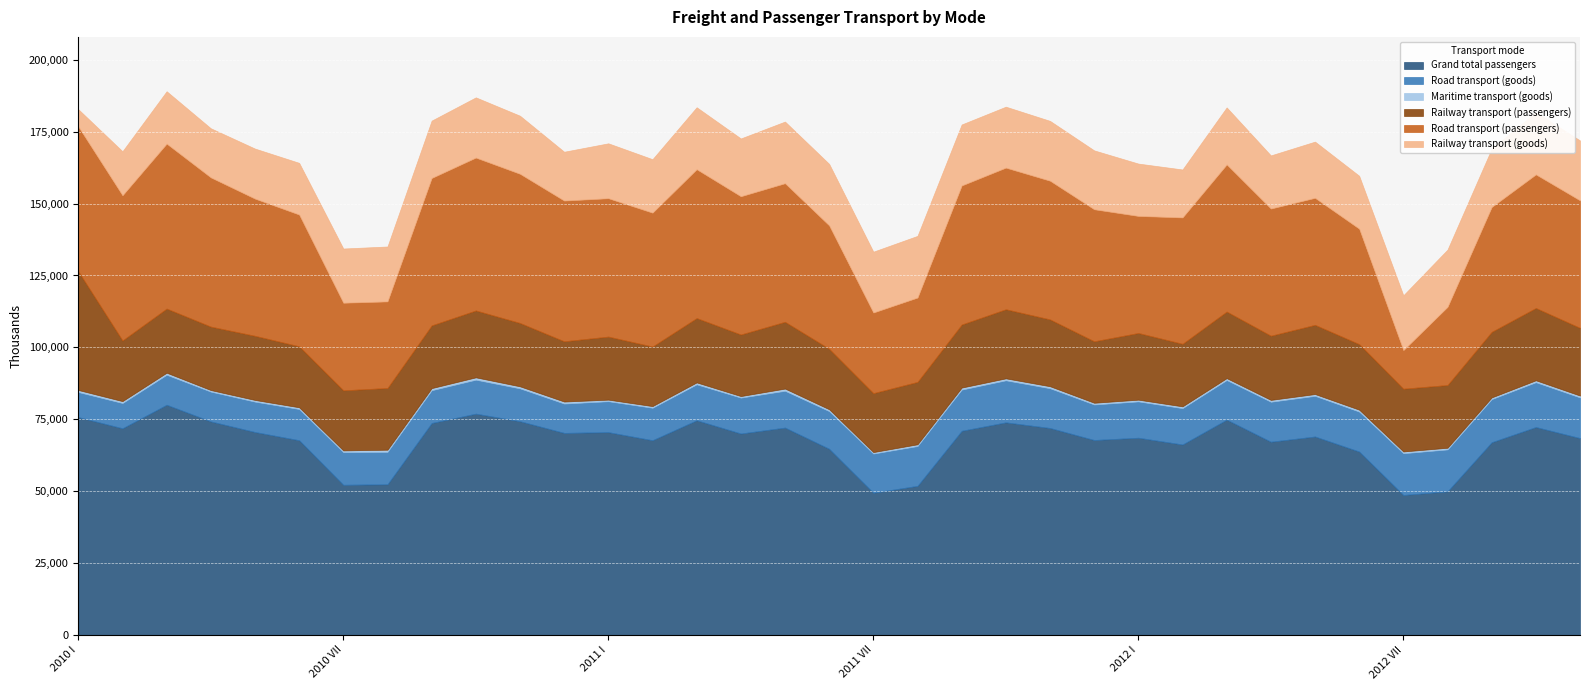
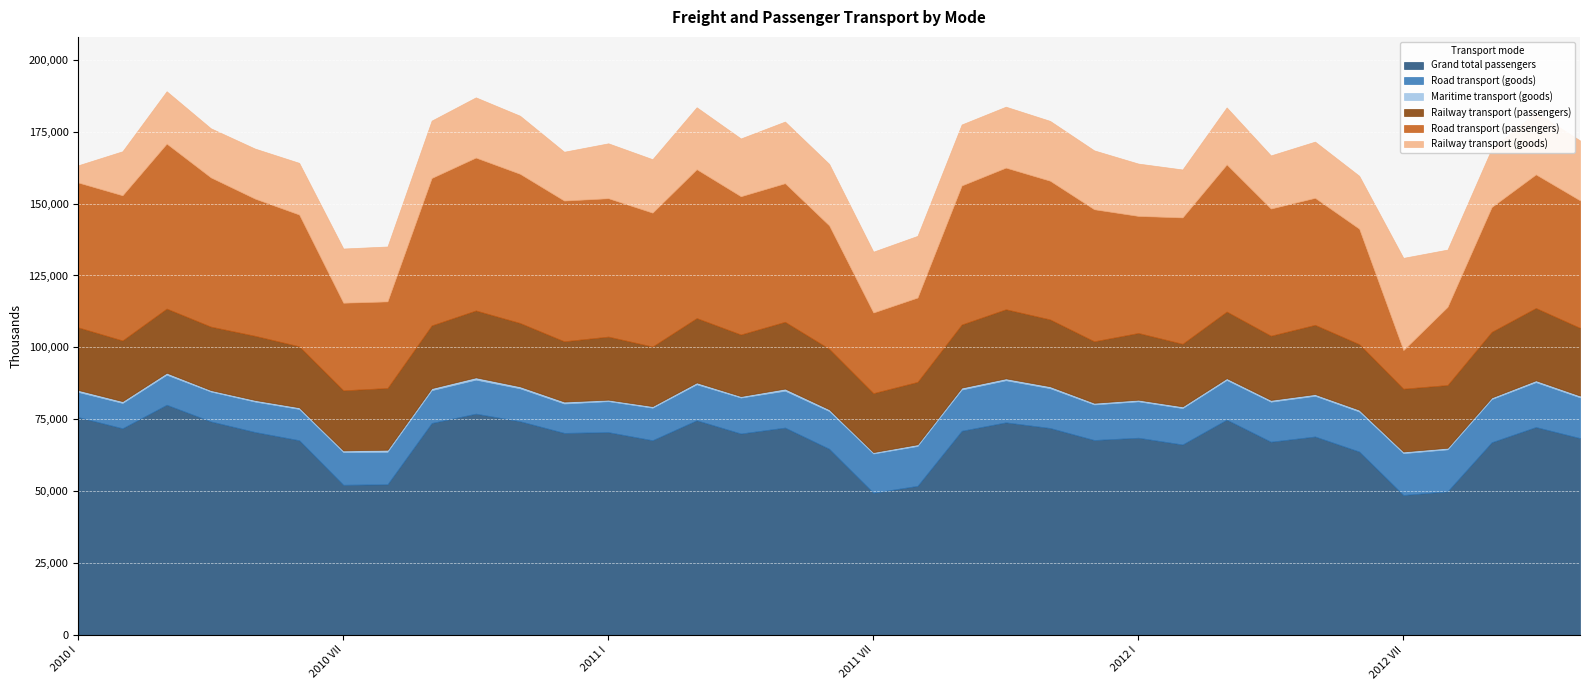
  {
    "Grand total passengers": {
      "2010 I": "76,000",
      "2010 VII": "52,000",
      "2011 I": "71,000",
      "2011 VII": "49,000",
      "2012 I": "69,000",
      "2012 VII": "49,000"
    },
    "Railway transport (passengers)": {
-     "2010 I": "41,000",
+     "2010 I": "22,000",
      "2010 VII": "21,000",
      "2011 I": "22,000",
      "2011 VII": "21,000",
      "2012 I": "23,000",
      "2012 VII": "22,000"
    },
    "Road transport (passengers)": {
      "2010 I": "50,000",
      "2010 VII": "30,000",
      "2011 I": "48,000",
      "2011 VII": "28,000",
      "2012 I": "41,000",
      "2012 VII": "13,000"
    },
    "Railway transport (goods)": {
      "2010 I": "6,000",
      "2010 VII": "19,000",
      "2011 I": "19,000",
      "2011 VII": "21,000",
      "2012 I": "18,000",
-     "2012 VII": "19,000"
+     "2012 VII": "32,000"
    }
  }
